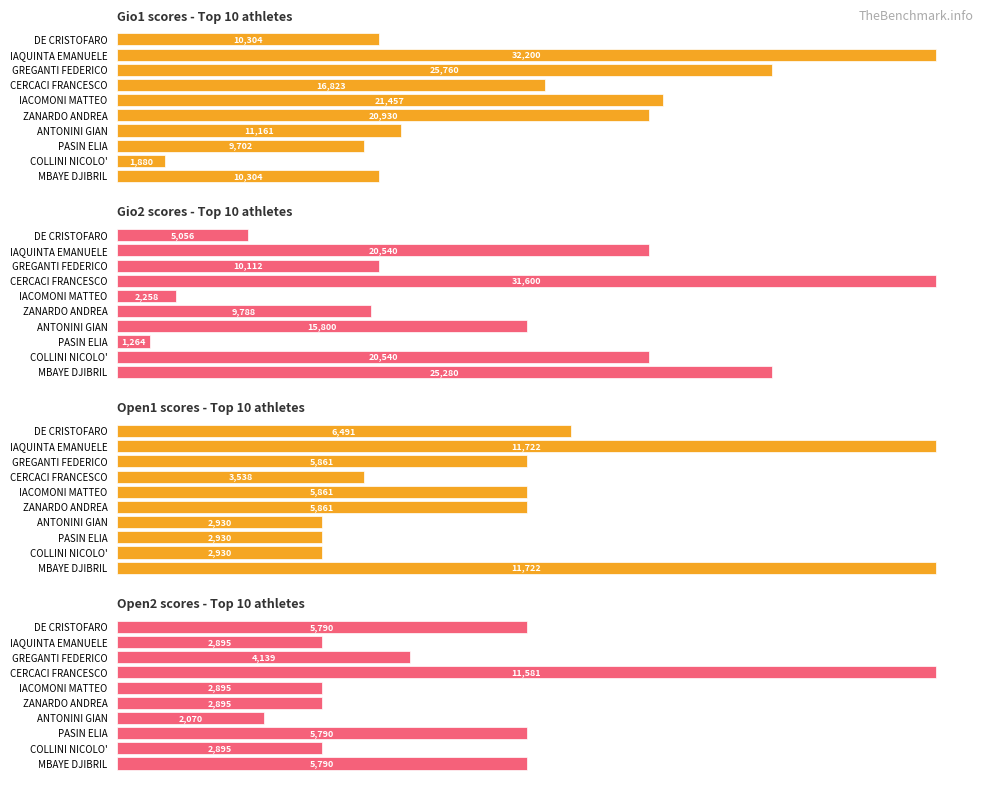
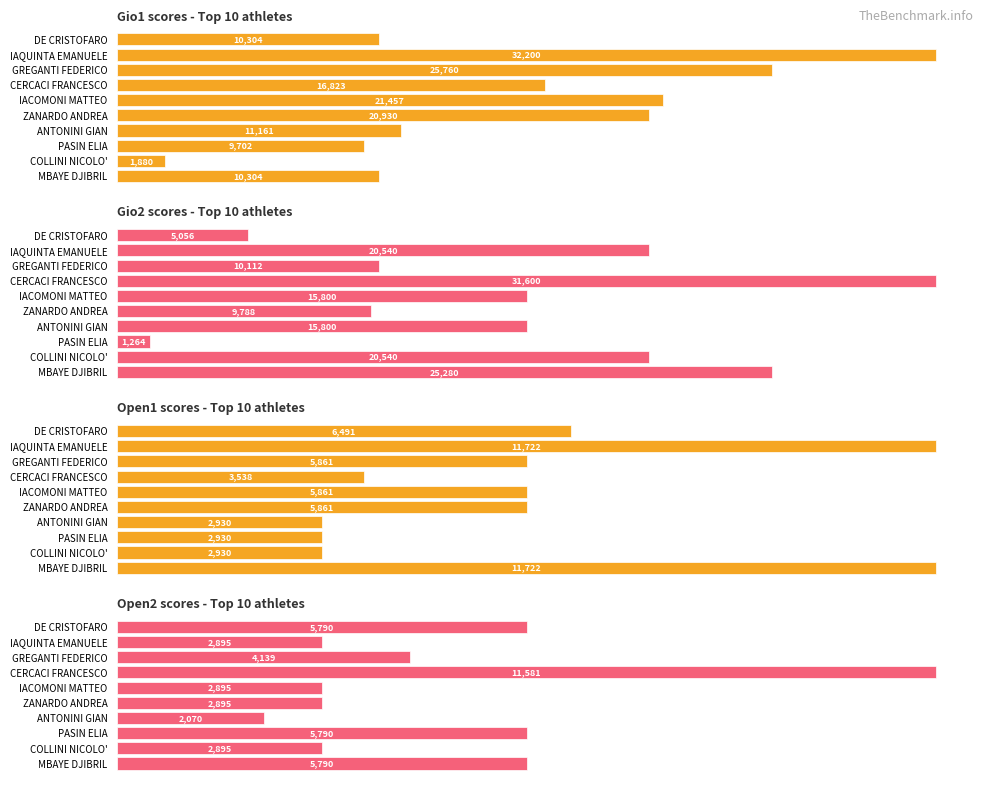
  {
    "Gio1 scores - Top 10 athletes": {
      "DE CRISTOFARO": "10,304",
      "IAQUINTA EMANUELE": "32,200",
      "GREGANTI FEDERICO": "25,760",
      "CERCACI FRANCESCO": "16,823",
      "IACOMONI MATTEO": "21,457",
      "ZANARDO ANDREA": "20,930",
      "ANTONINI GIAN": "11,161",
      "PASIN ELIA": "9,702",
      "COLLINI NICOLO'": "1,880",
      "MBAYE DJIBRIL": "10,304"
    },
    "Gio2 scores - Top 10 athletes": {
      "DE CRISTOFARO": "5,056",
      "IAQUINTA EMANUELE": "20,540",
      "GREGANTI FEDERICO": "10,112",
      "CERCACI FRANCESCO": "31,600",
-     "IACOMONI MATTEO": "2,258",
+     "IACOMONI MATTEO": "15,800",
      "ZANARDO ANDREA": "9,788",
      "ANTONINI GIAN": "15,800",
      "PASIN ELIA": "1,264",
      "COLLINI NICOLO'": "20,540",
      "MBAYE DJIBRIL": "25,280"
    },
    "Open1 scores - Top 10 athletes": {
      "DE CRISTOFARO": "6,491",
      "IAQUINTA EMANUELE": "11,722",
      "GREGANTI FEDERICO": "5,861",
      "CERCACI FRANCESCO": "3,538",
      "IACOMONI MATTEO": "5,861",
      "ZANARDO ANDREA": "5,861",
      "ANTONINI GIAN": "2,930",
      "PASIN ELIA": "2,930",
      "COLLINI NICOLO'": "2,930",
      "MBAYE DJIBRIL": "11,722"
    },
    "Open2 scores - Top 10 athletes": {
      "DE CRISTOFARO": "5,790",
      "IAQUINTA EMANUELE": "2,895",
      "GREGANTI FEDERICO": "4,139",
      "CERCACI FRANCESCO": "11,581",
      "IACOMONI MATTEO": "2,895",
      "ZANARDO ANDREA": "2,895",
      "ANTONINI GIAN": "2,070",
      "PASIN ELIA": "5,790",
      "COLLINI NICOLO'": "2,895",
      "MBAYE DJIBRIL": "5,790"
    }
  }
